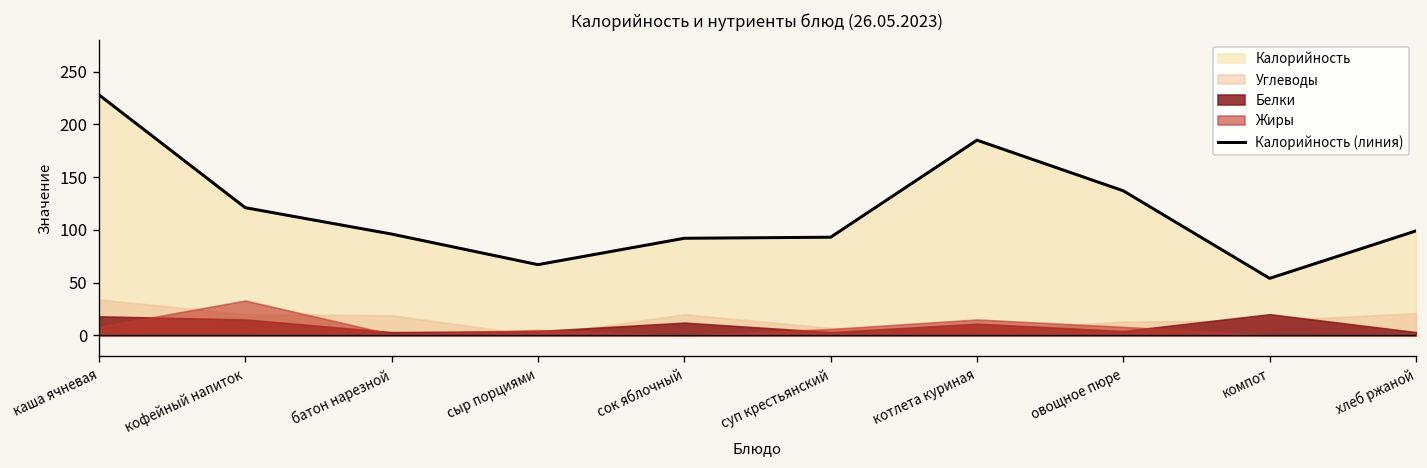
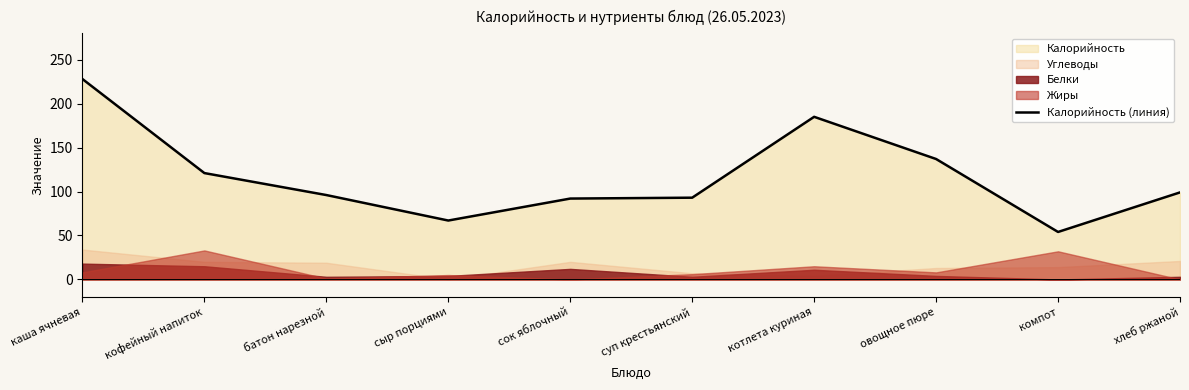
  {
    "Белки": {
      "каша ячневая": 20,
      "кофейный напиток": 20,
      "сок яблочный": 10,
      "суп крестьянский": 0,
      "котлета куриная": 10,
      "овощное пюре": 0,
-     "компот": 20,
+     "компот": 0,
      "хлеб ржаной": 0
    },
    "Жиры": {
      "каша ячневая": 10,
      "кофейный напиток": 30,
      "сок яблочный": 0,
      "котлета куриная": 20,
      "овощное пюре": 10,
-     "компот": 0,
+     "компот": 30,
      "хлеб ржаной": 0
    }
  }
